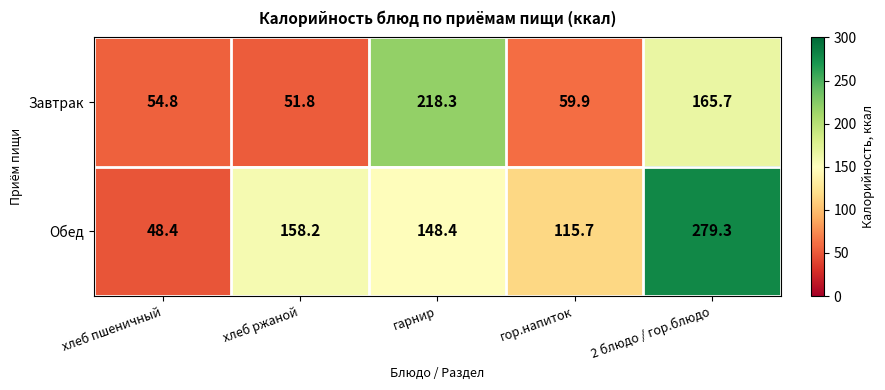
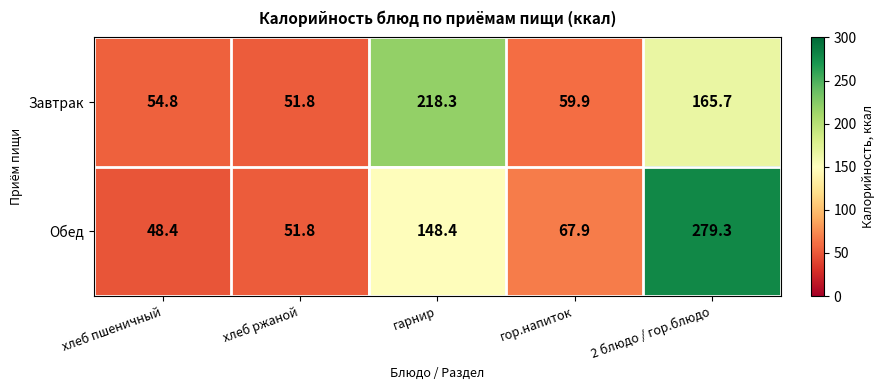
  {
    "Завтрак": {
      "хлеб пшеничный": 54.8,
      "хлеб ржаной": 51.8,
      "гарнир": 218.3,
      "гор.напиток": 59.9,
      "2 блюдо / гор.блюдо": 165.7
    },
    "Обед": {
      "хлеб пшеничный": 48.4,
-     "хлеб ржаной": 158.2,
+     "хлеб ржаной": 51.8,
      "гарнир": 148.4,
-     "гор.напиток": 115.7,
+     "гор.напиток": 67.9,
      "2 блюдо / гор.блюдо": 279.3
    }
  }
